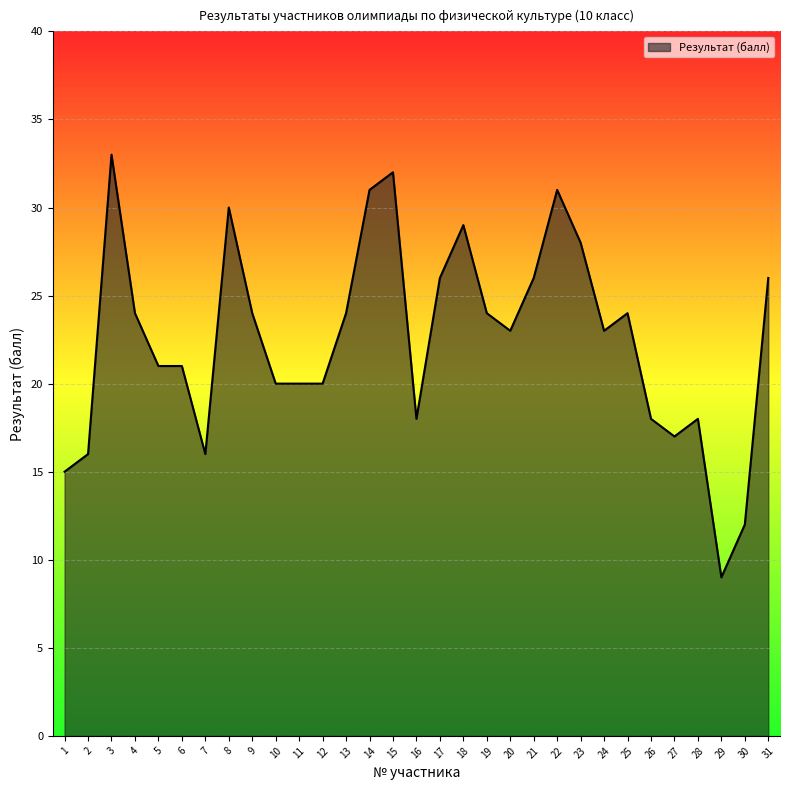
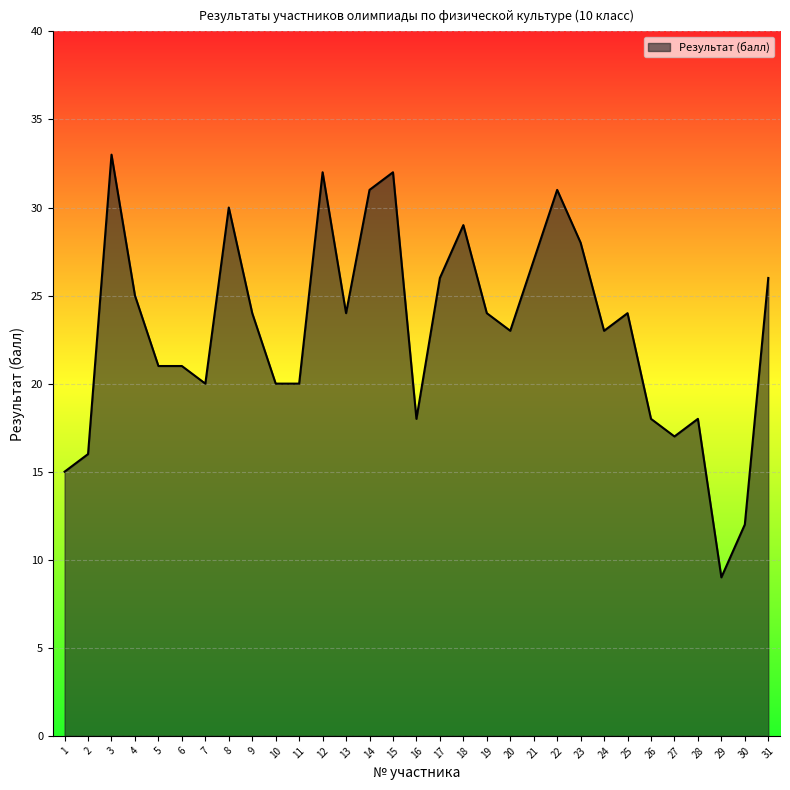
  {
    "1": 15,
    "2": 16,
    "3": 33,
-   "4": 24,
+   "4": 25,
    "5": 21,
    "6": 21,
-   "7": 16,
+   "7": 20,
    "8": 30,
    "9": 24,
    "10": 20,
    "11": 20,
-   "12": 20,
+   "12": 32,
    "13": 24,
    "14": 31,
    "15": 32,
    "16": 18,
    "17": 26,
    "18": 29,
    "19": 24,
    "20": 23,
-   "21": 26,
+   "21": 27,
    "22": 31,
    "23": 28,
    "24": 23,
    "25": 24,
    "26": 18,
    "27": 17,
    "28": 18,
    "29": 9,
    "30": 12,
    "31": 26
  }
